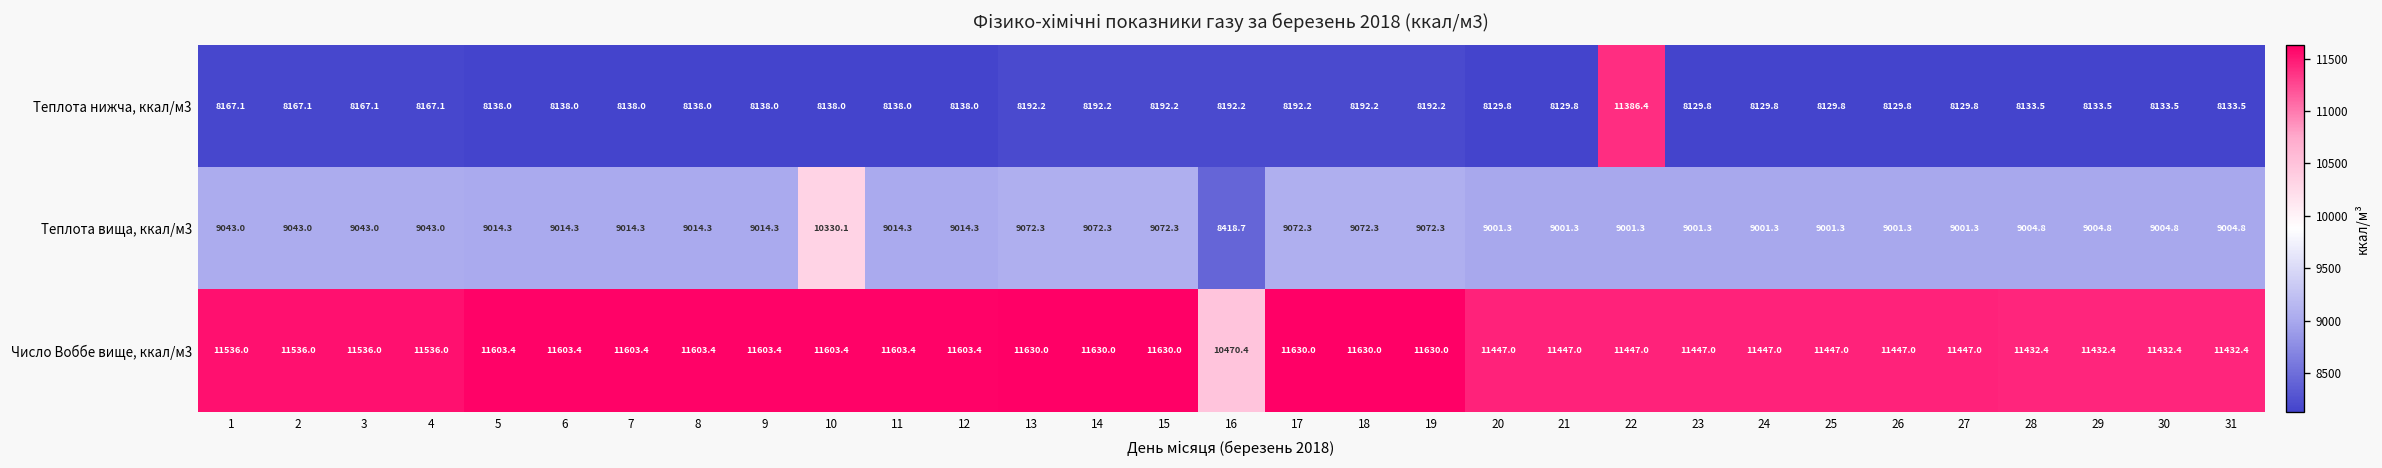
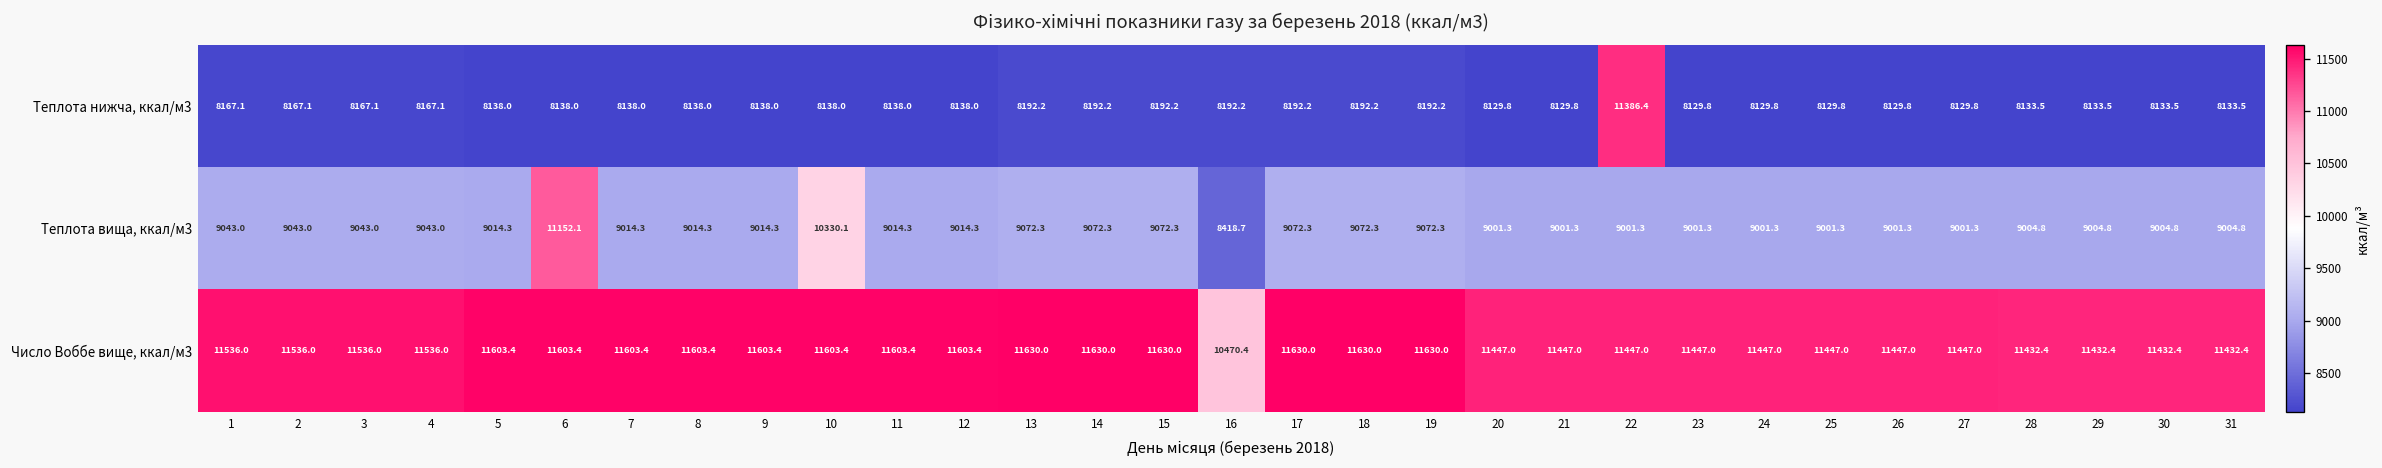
  {
    "Теплота нижча, ккал/м3": {
      "1": 8167.1,
      "2": 8167.1,
      "3": 8167.1,
      "4": 8167.1,
      "5": 8138.0,
      "6": 8138.0,
      "7": 8138.0,
      "8": 8138.0,
      "9": 8138.0,
      "10": 8138.0,
      "11": 8138.0,
      "12": 8138.0,
      "13": 8192.2,
      "14": 8192.2,
      "15": 8192.2,
      "16": 8192.2,
      "17": 8192.2,
      "18": 8192.2,
      "19": 8192.2,
      "20": 8129.8,
      "21": 8129.8,
      "22": 11386.4,
      "23": 8129.8,
      "24": 8129.8,
      "25": 8129.8,
      "26": 8129.8,
      "27": 8129.8,
      "28": 8133.5,
      "29": 8133.5,
      "30": 8133.5,
      "31": 8133.5
    },
    "Теплота вища, ккал/м3": {
      "1": 9043.0,
      "2": 9043.0,
      "3": 9043.0,
      "4": 9043.0,
      "5": 9014.3,
-     "6": 9014.3,
+     "6": 11152.1,
      "7": 9014.3,
      "8": 9014.3,
      "9": 9014.3,
      "10": 10330.1,
      "11": 9014.3,
      "12": 9014.3,
      "13": 9072.3,
      "14": 9072.3,
      "15": 9072.3,
      "16": 8418.7,
      "17": 9072.3,
      "18": 9072.3,
      "19": 9072.3,
      "20": 9001.3,
      "21": 9001.3,
      "22": 9001.3,
      "23": 9001.3,
      "24": 9001.3,
      "25": 9001.3,
      "26": 9001.3,
      "27": 9001.3,
      "28": 9004.8,
      "29": 9004.8,
      "30": 9004.8,
      "31": 9004.8
    },
    "Число Воббе вище, ккал/м3": {
      "1": 11536.0,
      "2": 11536.0,
      "3": 11536.0,
      "4": 11536.0,
      "5": 11603.4,
      "6": 11603.4,
      "7": 11603.4,
      "8": 11603.4,
      "9": 11603.4,
      "10": 11603.4,
      "11": 11603.4,
      "12": 11603.4,
      "13": 11630.0,
      "14": 11630.0,
      "15": 11630.0,
      "16": 10470.4,
      "17": 11630.0,
      "18": 11630.0,
      "19": 11630.0,
      "20": 11447.0,
      "21": 11447.0,
      "22": 11447.0,
      "23": 11447.0,
      "24": 11447.0,
      "25": 11447.0,
      "26": 11447.0,
      "27": 11447.0,
      "28": 11432.4,
      "29": 11432.4,
      "30": 11432.4,
      "31": 11432.4
    }
  }
